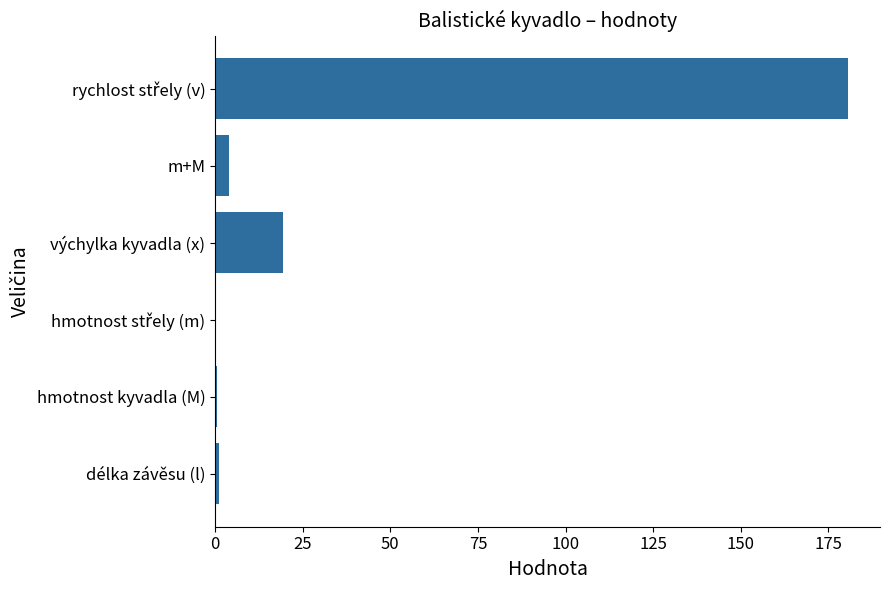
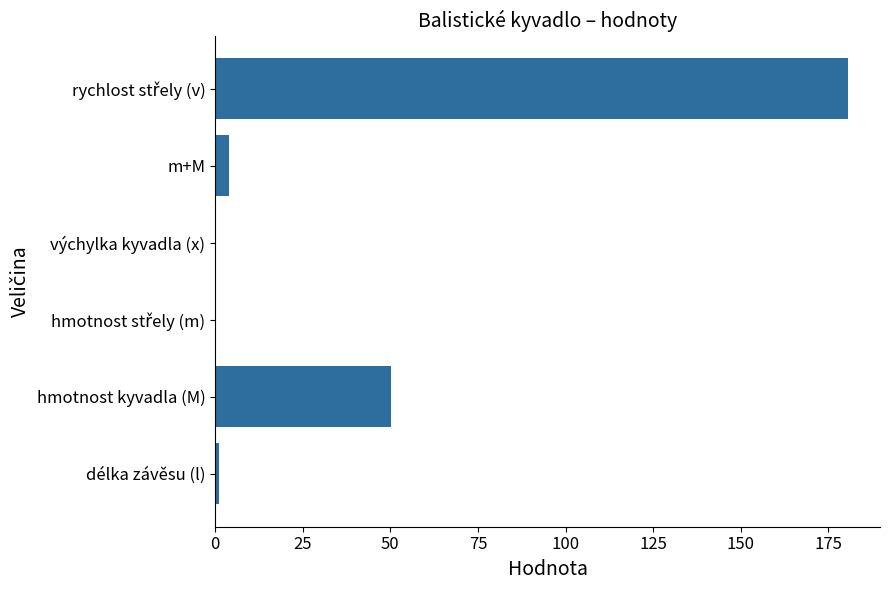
  {
    "rychlost střely (v)": 181,
    "m+M": 4,
-   "výchylka kyvadla (x)": 19,
-   "hmotnost kyvadla (M)": 1,
+   "výchylka kyvadla (x)": 0,
+   "hmotnost kyvadla (M)": 50,
    "délka závěsu (l)": 1
  }
